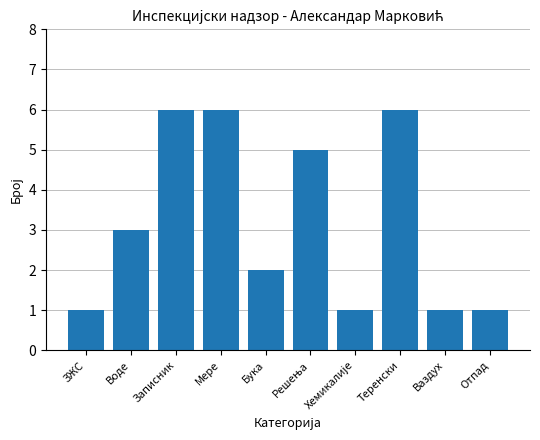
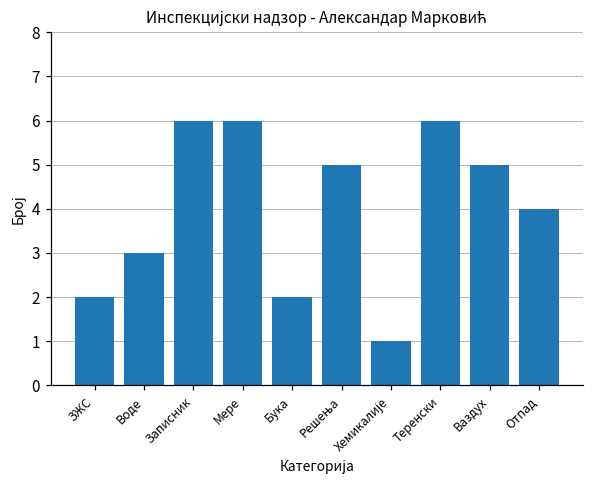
  {
-   "ЗЖС": 1,
+   "ЗЖС": 2,
    "Воде": 3,
    "Записник": 6,
    "Мере": 6,
    "Бука": 2,
    "Решења": 5,
    "Хемикалије": 1,
    "Теренски": 6,
-   "Ваздух": 1,
-   "Отпад": 1
+   "Ваздух": 5,
+   "Отпад": 4
  }
